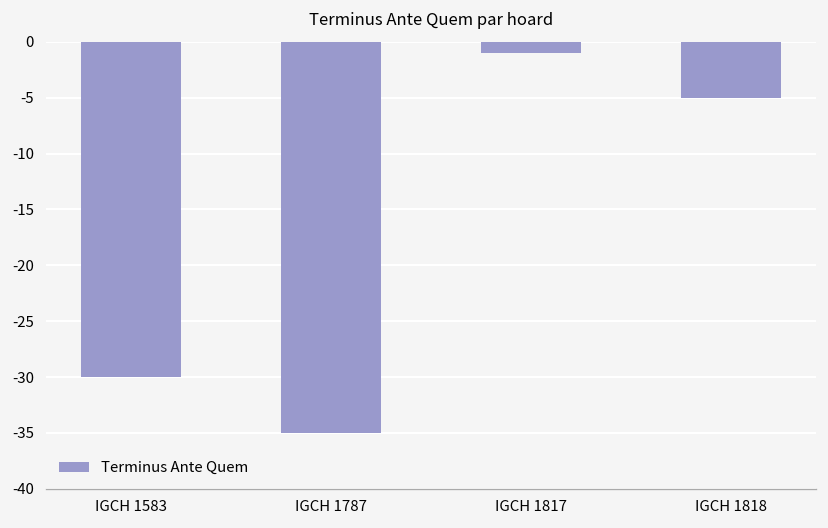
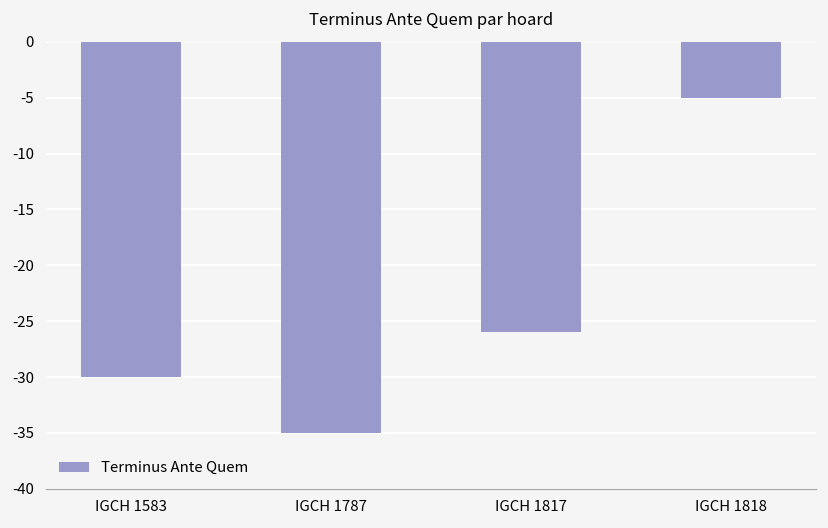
  {
    "IGCH 1583": -30,
    "IGCH 1787": -35,
-   "IGCH 1817": -1,
+   "IGCH 1817": -26,
    "IGCH 1818": -5
  }
